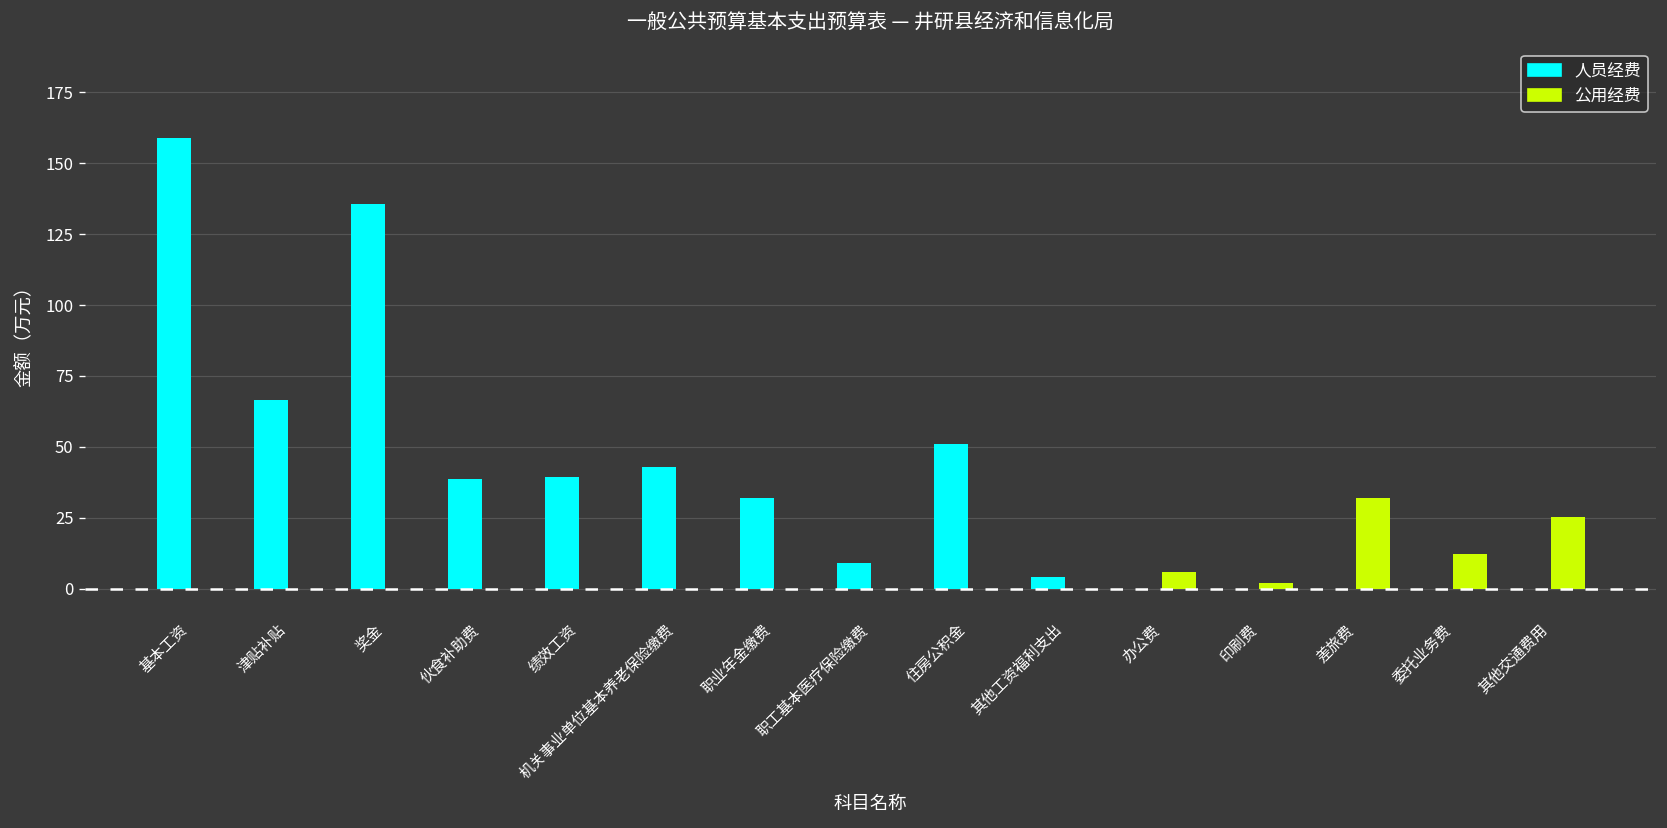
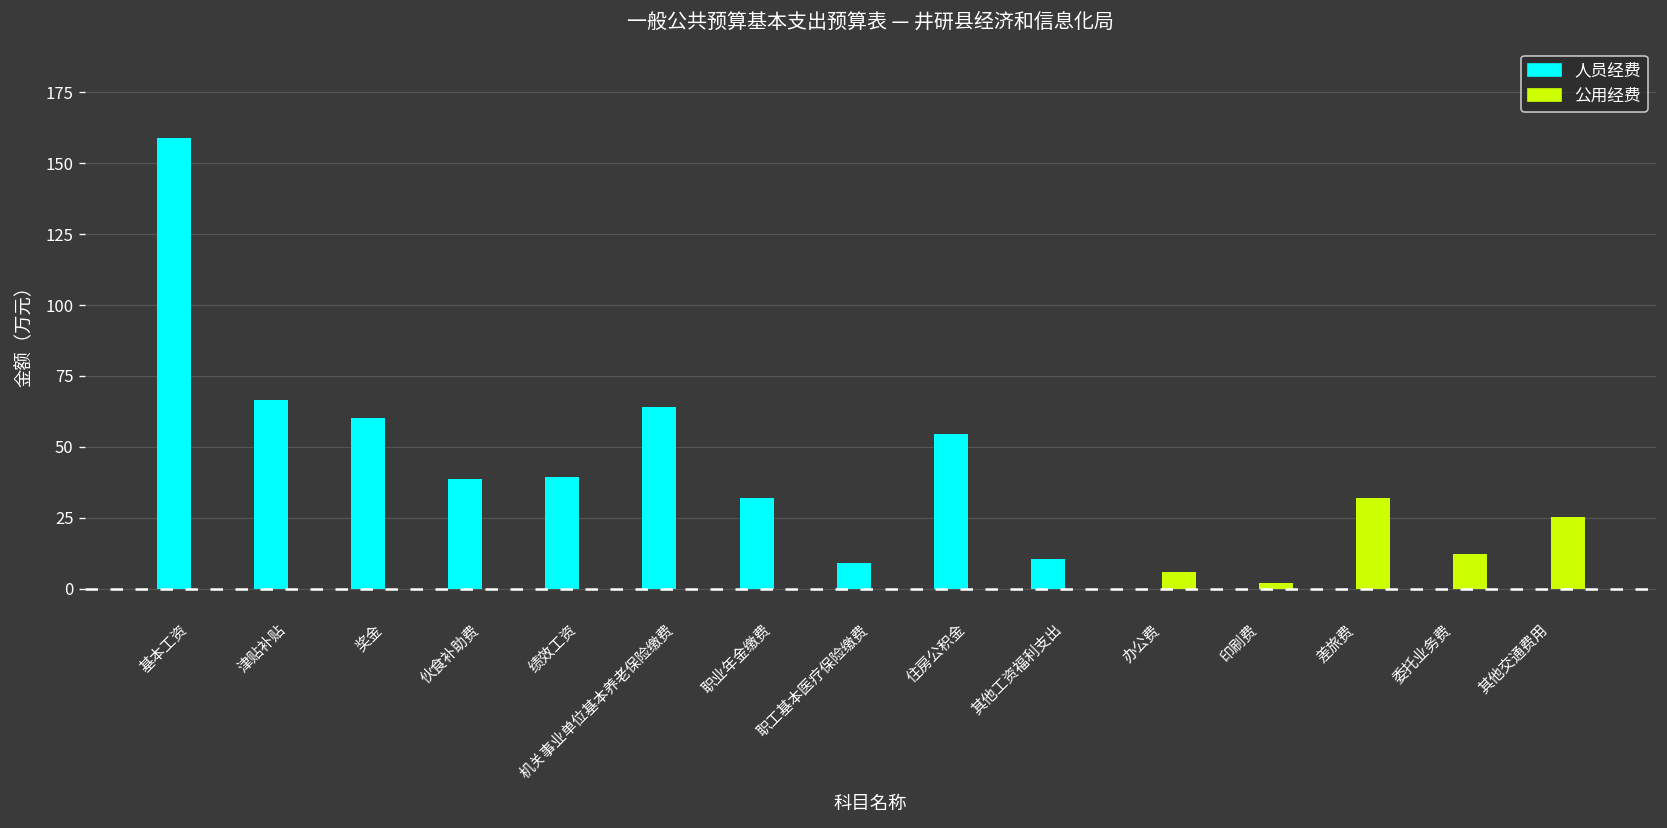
  {
    "人员经费": {
      "基本工资": 159,
      "津贴补贴": 66,
-     "奖金": 136,
+     "奖金": 60,
      "伙食补助费": 39,
      "绩效工资": 39,
-     "机关事业单位基本养老保险缴费": 43,
+     "机关事业单位基本养老保险缴费": 64,
      "职业年金缴费": 32,
      "职工基本医疗保险缴费": 9,
-     "住房公积金": 51,
-     "其他工资福利支出": 4,
+     "住房公积金": 55,
+     "其他工资福利支出": 10,
      "办公费": 0,
      "印刷费": 0,
      "差旅费": 0,
      "委托业务费": 0,
      "其他交通费用": 0
    },
    "公用经费": {
      "基本工资": 0,
      "津贴补贴": 0,
      "奖金": 0,
      "伙食补助费": 0,
      "绩效工资": 0,
      "机关事业单位基本养老保险缴费": 0,
      "职业年金缴费": 0,
      "职工基本医疗保险缴费": 0,
      "住房公积金": 0,
      "其他工资福利支出": 0,
      "办公费": 6,
      "印刷费": 2,
      "差旅费": 32,
      "委托业务费": 12,
      "其他交通费用": 25
    }
  }
